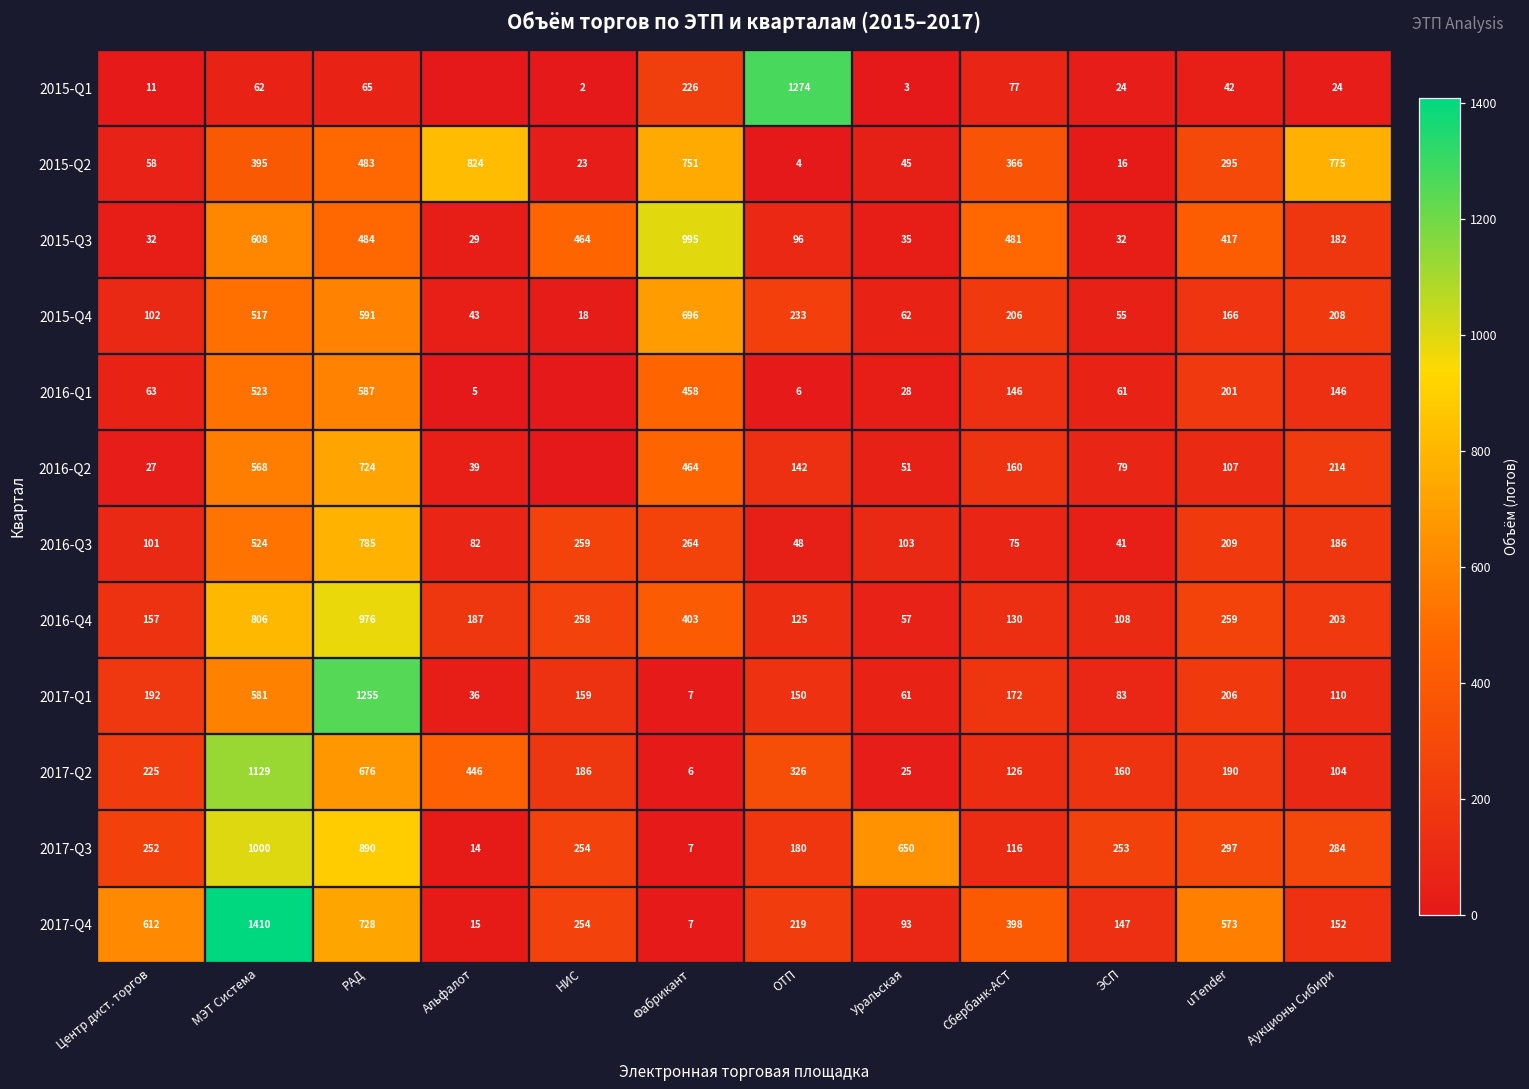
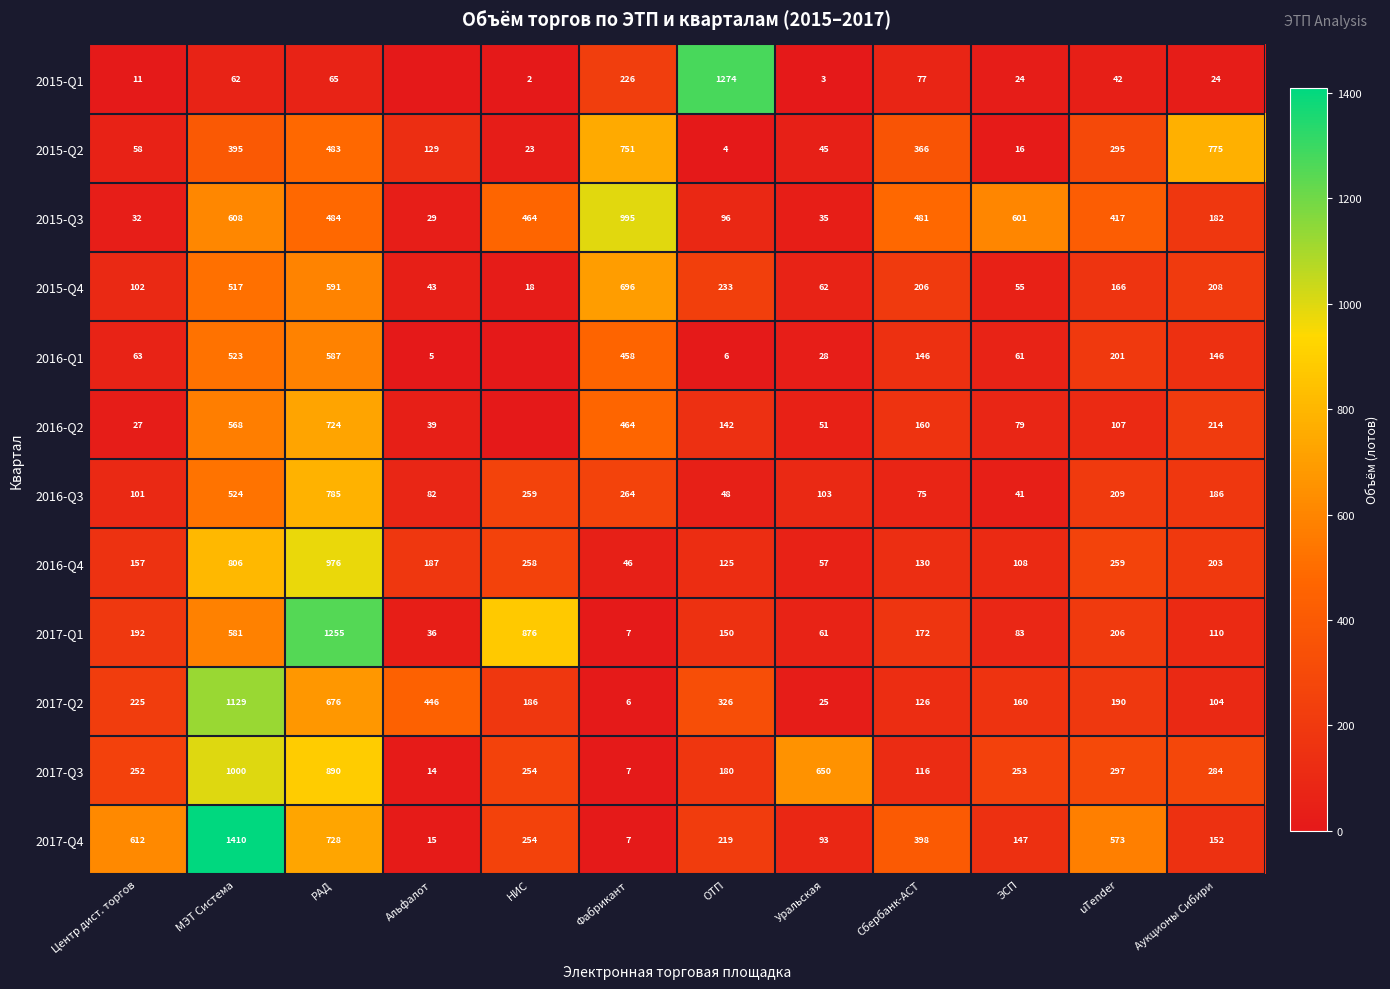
  {
    "2015-Q1": {
      "Центр дист. торгов": 11,
      "МЭТ Система": 62,
      "РАД": 65,
      "НИС": 2,
      "Фабрикант": 226,
      "ОТП": 1274,
      "Уральская": 3,
      "Сбербанк-АСТ": 77,
      "ЭСП": 24,
      "uTender": 42,
      "Аукционы Сибири": 24
    },
    "2015-Q2": {
      "Центр дист. торгов": 58,
      "МЭТ Система": 395,
      "РАД": 483,
-     "Альфалот": 824,
+     "Альфалот": 129,
      "НИС": 23,
      "Фабрикант": 751,
      "ОТП": 4,
      "Уральская": 45,
      "Сбербанк-АСТ": 366,
      "ЭСП": 16,
      "uTender": 295,
      "Аукционы Сибири": 775
    },
    "2015-Q3": {
      "Центр дист. торгов": 32,
      "МЭТ Система": 608,
      "РАД": 484,
      "Альфалот": 29,
      "НИС": 464,
      "Фабрикант": 995,
      "ОТП": 96,
      "Уральская": 35,
      "Сбербанк-АСТ": 481,
-     "ЭСП": 32,
+     "ЭСП": 601,
      "uTender": 417,
      "Аукционы Сибири": 182
    },
    "2015-Q4": {
      "Центр дист. торгов": 102,
      "МЭТ Система": 517,
      "РАД": 591,
      "Альфалот": 43,
      "НИС": 18,
      "Фабрикант": 696,
      "ОТП": 233,
      "Уральская": 62,
      "Сбербанк-АСТ": 206,
      "ЭСП": 55,
      "uTender": 166,
      "Аукционы Сибири": 208
    },
    "2016-Q1": {
      "Центр дист. торгов": 63,
      "МЭТ Система": 523,
      "РАД": 587,
      "Альфалот": 5,
      "Фабрикант": 458,
      "ОТП": 6,
      "Уральская": 28,
      "Сбербанк-АСТ": 146,
      "ЭСП": 61,
      "uTender": 201,
      "Аукционы Сибири": 146
    },
    "2016-Q2": {
      "Центр дист. торгов": 27,
      "МЭТ Система": 568,
      "РАД": 724,
      "Альфалот": 39,
      "Фабрикант": 464,
      "ОТП": 142,
      "Уральская": 51,
      "Сбербанк-АСТ": 160,
      "ЭСП": 79,
      "uTender": 107,
      "Аукционы Сибири": 214
    },
    "2016-Q3": {
      "Центр дист. торгов": 101,
      "МЭТ Система": 524,
      "РАД": 785,
      "Альфалот": 82,
      "НИС": 259,
      "Фабрикант": 264,
      "ОТП": 48,
      "Уральская": 103,
      "Сбербанк-АСТ": 75,
      "ЭСП": 41,
      "uTender": 209,
      "Аукционы Сибири": 186
    },
    "2016-Q4": {
      "Центр дист. торгов": 157,
      "МЭТ Система": 806,
      "РАД": 976,
      "Альфалот": 187,
      "НИС": 258,
-     "Фабрикант": 403,
+     "Фабрикант": 46,
      "ОТП": 125,
      "Уральская": 57,
      "Сбербанк-АСТ": 130,
      "ЭСП": 108,
      "uTender": 259,
      "Аукционы Сибири": 203
    },
    "2017-Q1": {
      "Центр дист. торгов": 192,
      "МЭТ Система": 581,
      "РАД": 1255,
      "Альфалот": 36,
-     "НИС": 159,
+     "НИС": 876,
      "Фабрикант": 7,
      "ОТП": 150,
      "Уральская": 61,
      "Сбербанк-АСТ": 172,
      "ЭСП": 83,
      "uTender": 206,
      "Аукционы Сибири": 110
    },
    "2017-Q2": {
      "Центр дист. торгов": 225,
      "МЭТ Система": 1129,
      "РАД": 676,
      "Альфалот": 446,
      "НИС": 186,
      "Фабрикант": 6,
      "ОТП": 326,
      "Уральская": 25,
      "Сбербанк-АСТ": 126,
      "ЭСП": 160,
      "uTender": 190,
      "Аукционы Сибири": 104
    },
    "2017-Q3": {
      "Центр дист. торгов": 252,
      "МЭТ Система": 1000,
      "РАД": 890,
      "Альфалот": 14,
      "НИС": 254,
      "Фабрикант": 7,
      "ОТП": 180,
      "Уральская": 650,
      "Сбербанк-АСТ": 116,
      "ЭСП": 253,
      "uTender": 297,
      "Аукционы Сибири": 284
    },
    "2017-Q4": {
      "Центр дист. торгов": 612,
      "МЭТ Система": 1410,
      "РАД": 728,
      "Альфалот": 15,
      "НИС": 254,
      "Фабрикант": 7,
      "ОТП": 219,
      "Уральская": 93,
      "Сбербанк-АСТ": 398,
      "ЭСП": 147,
      "uTender": 573,
      "Аукционы Сибири": 152
    }
  }
